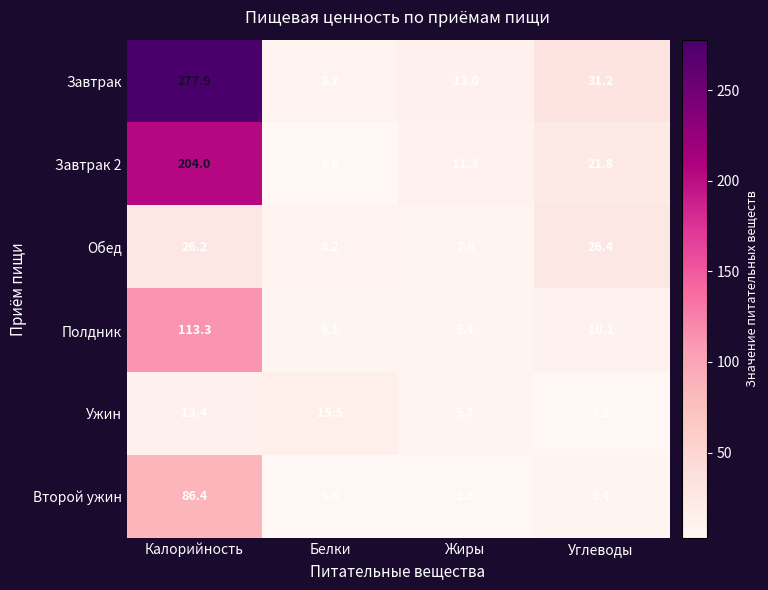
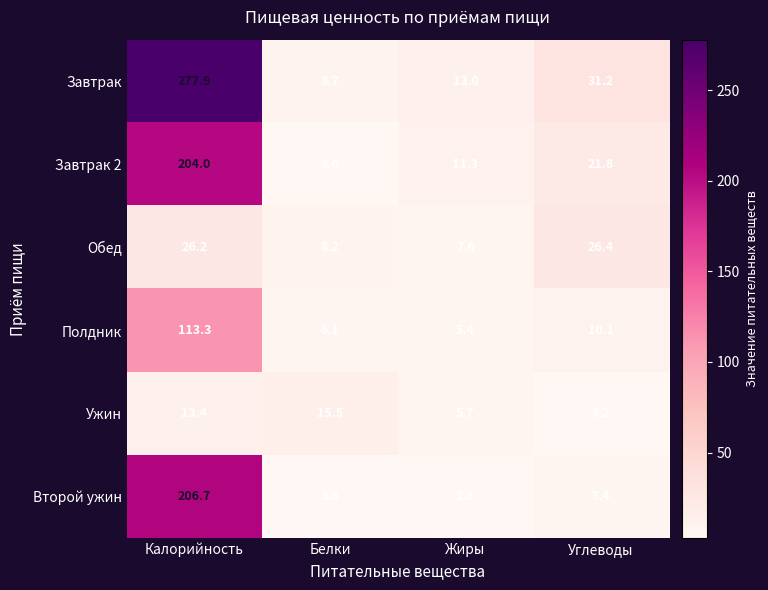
  {
    "Завтрак": {
      "Калорийность": 277.9
    },
    "Завтрак 2": {
      "Калорийность": 204.0
    },
    "Полдник": {
      "Калорийность": 113.3
    },
    "Второй ужин": {
-     "Калорийность": 86.4
+     "Калорийность": 206.7
    }
  }
